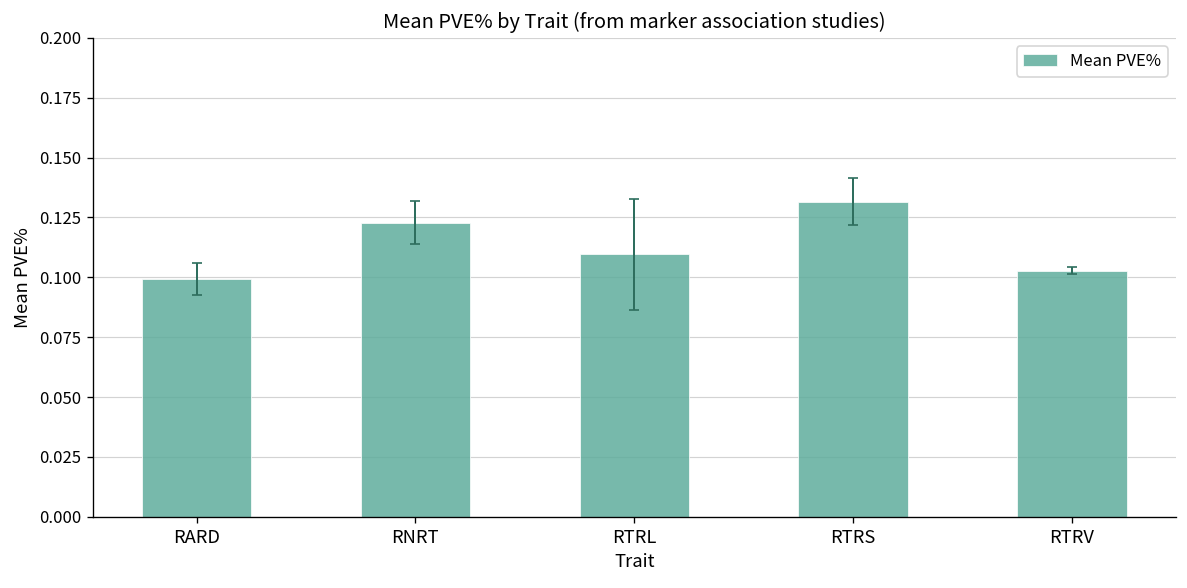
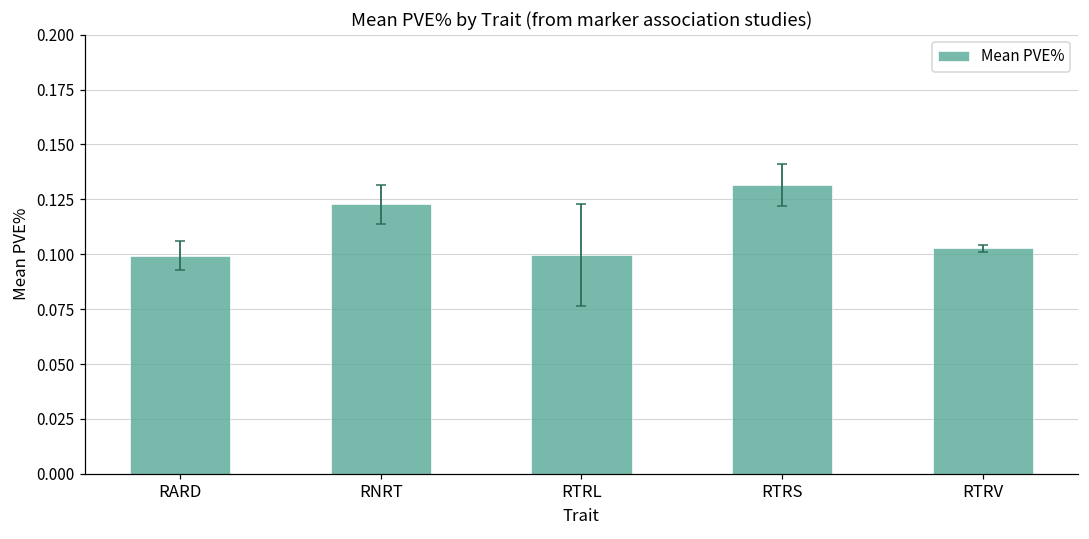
  {
    "Mean PVE%": {
      "RARD": 0.099,
      "RNRT": 0.123,
-     "RTRL": 0.110,
+     "RTRL": 0.100,
      "RTRS": 0.132,
      "RTRV": 0.103
    }
  }
